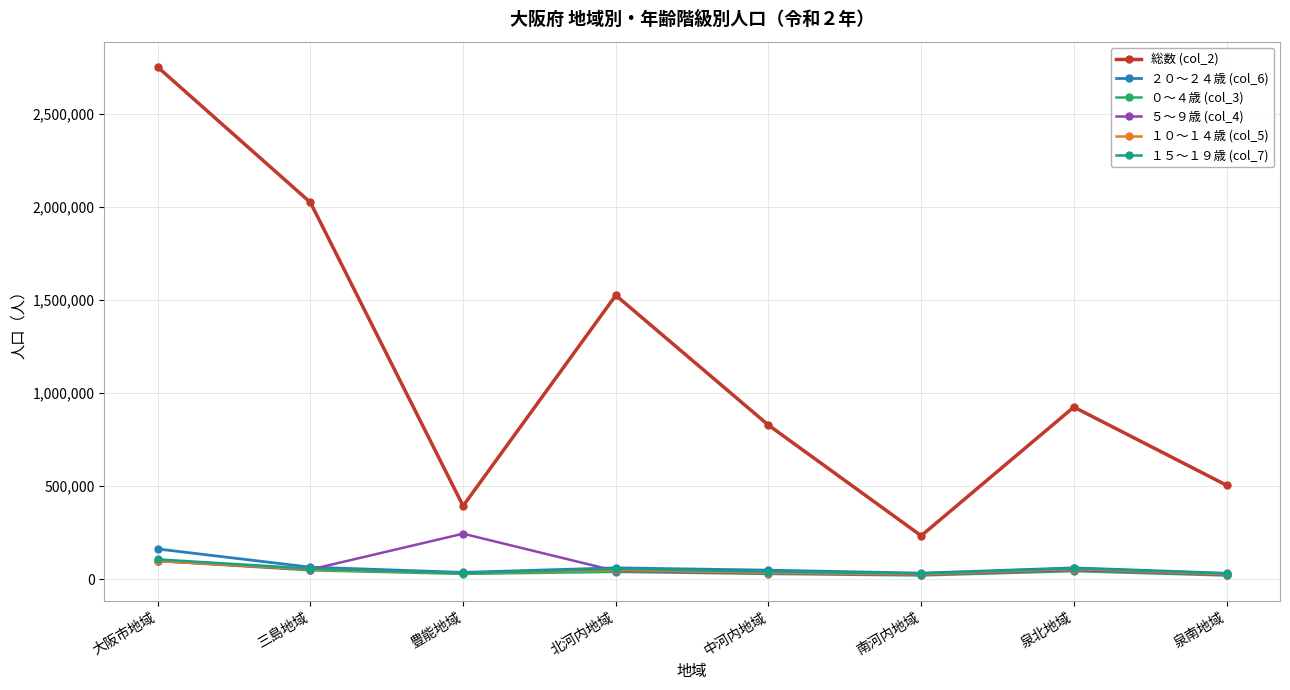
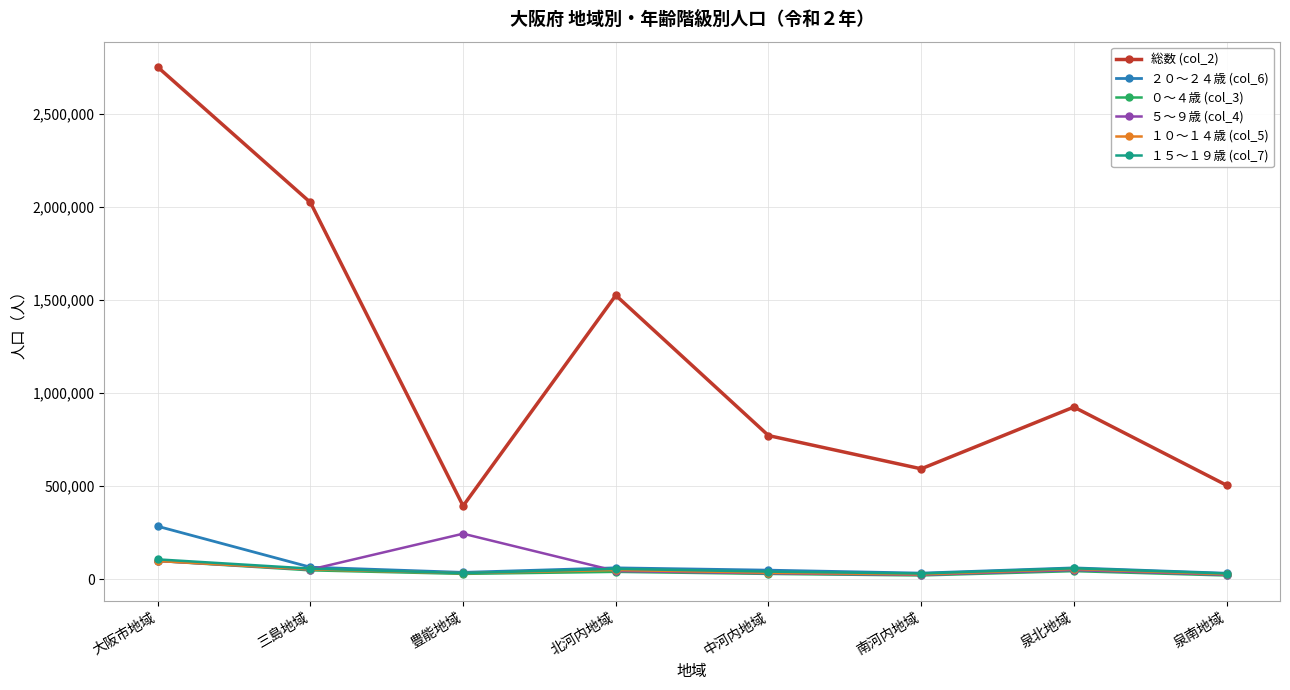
  {
    "総数 (col_2)": {
      "大阪市地域": "2,750,000",
      "三島地域": "2,020,000",
      "豊能地域": "390,000",
      "北河内地域": "1,530,000",
-     "中河内地域": "830,000",
-     "南河内地域": "230,000",
+     "中河内地域": "770,000",
+     "南河内地域": "590,000",
      "泉北地域": "920,000",
      "泉南地域": "500,000"
    },
    "２０～２４歳 (col_6)": {
-     "大阪市地域": "160,000"
+     "大阪市地域": "280,000"
    },
    "５～９歳 (col_4)": {
      "豊能地域": "240,000"
    }
  }
